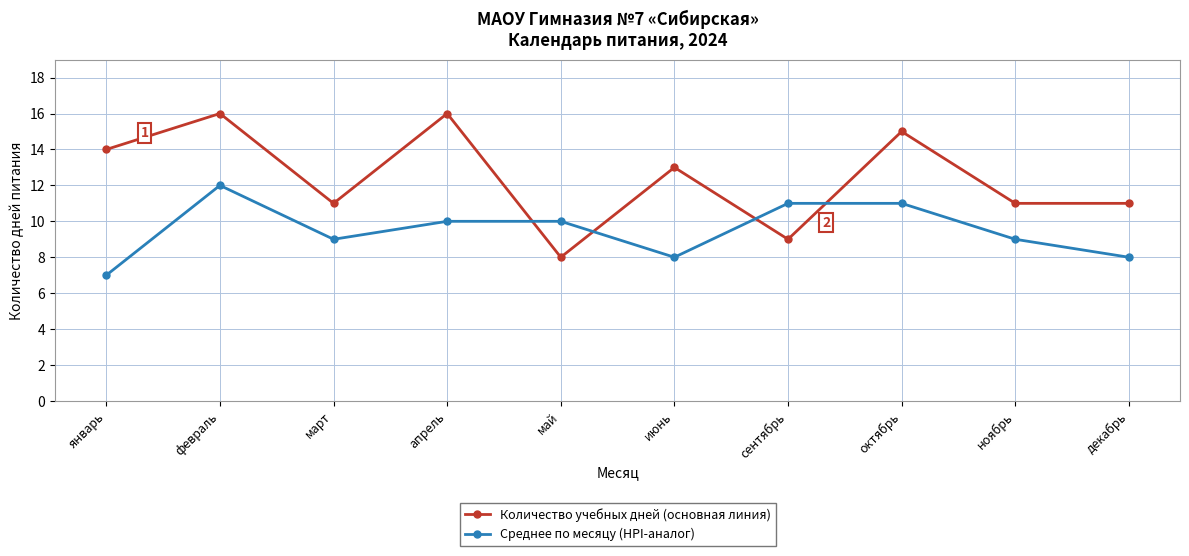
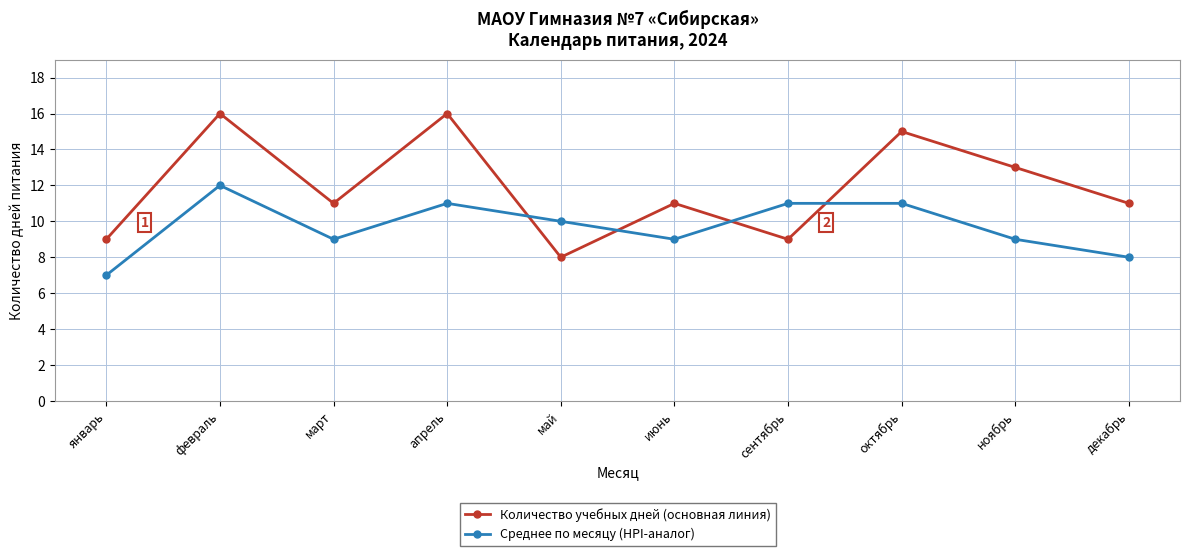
  {
    "Количество учебных дней (основная линия)": {
-     "январь": 14,
+     "январь": 9,
      "февраль": 16,
      "март": 11,
      "апрель": 16,
      "май": 8,
-     "июнь": 13,
+     "июнь": 11,
      "сентябрь": 9,
      "октябрь": 15,
-     "ноябрь": 11,
+     "ноябрь": 13,
      "декабрь": 11
    },
    "Среднее по месяцу (HPI-аналог)": {
      "январь": 7,
      "февраль": 12,
      "март": 9,
-     "апрель": 10,
+     "апрель": 11,
      "май": 10,
-     "июнь": 8,
+     "июнь": 9,
      "сентябрь": 11,
      "октябрь": 11,
      "ноябрь": 9,
      "декабрь": 8
    }
  }
